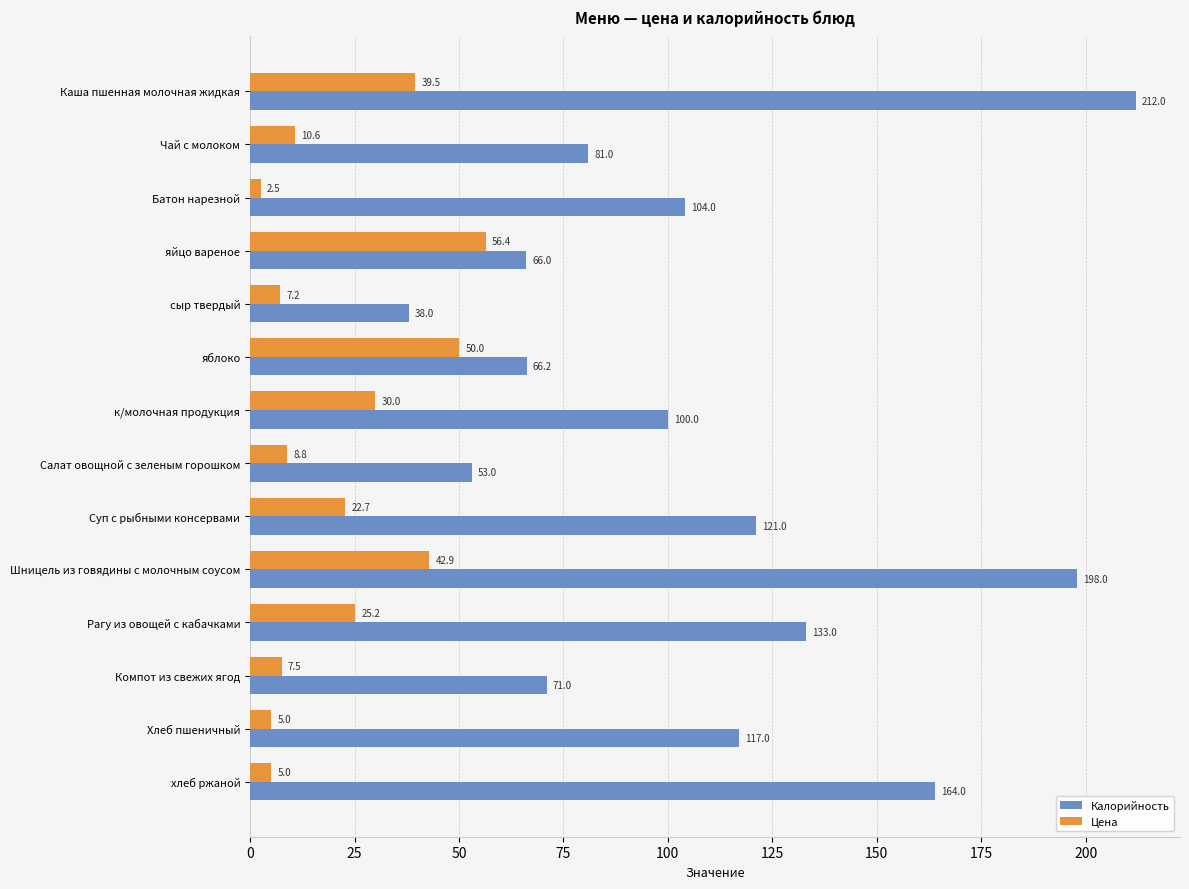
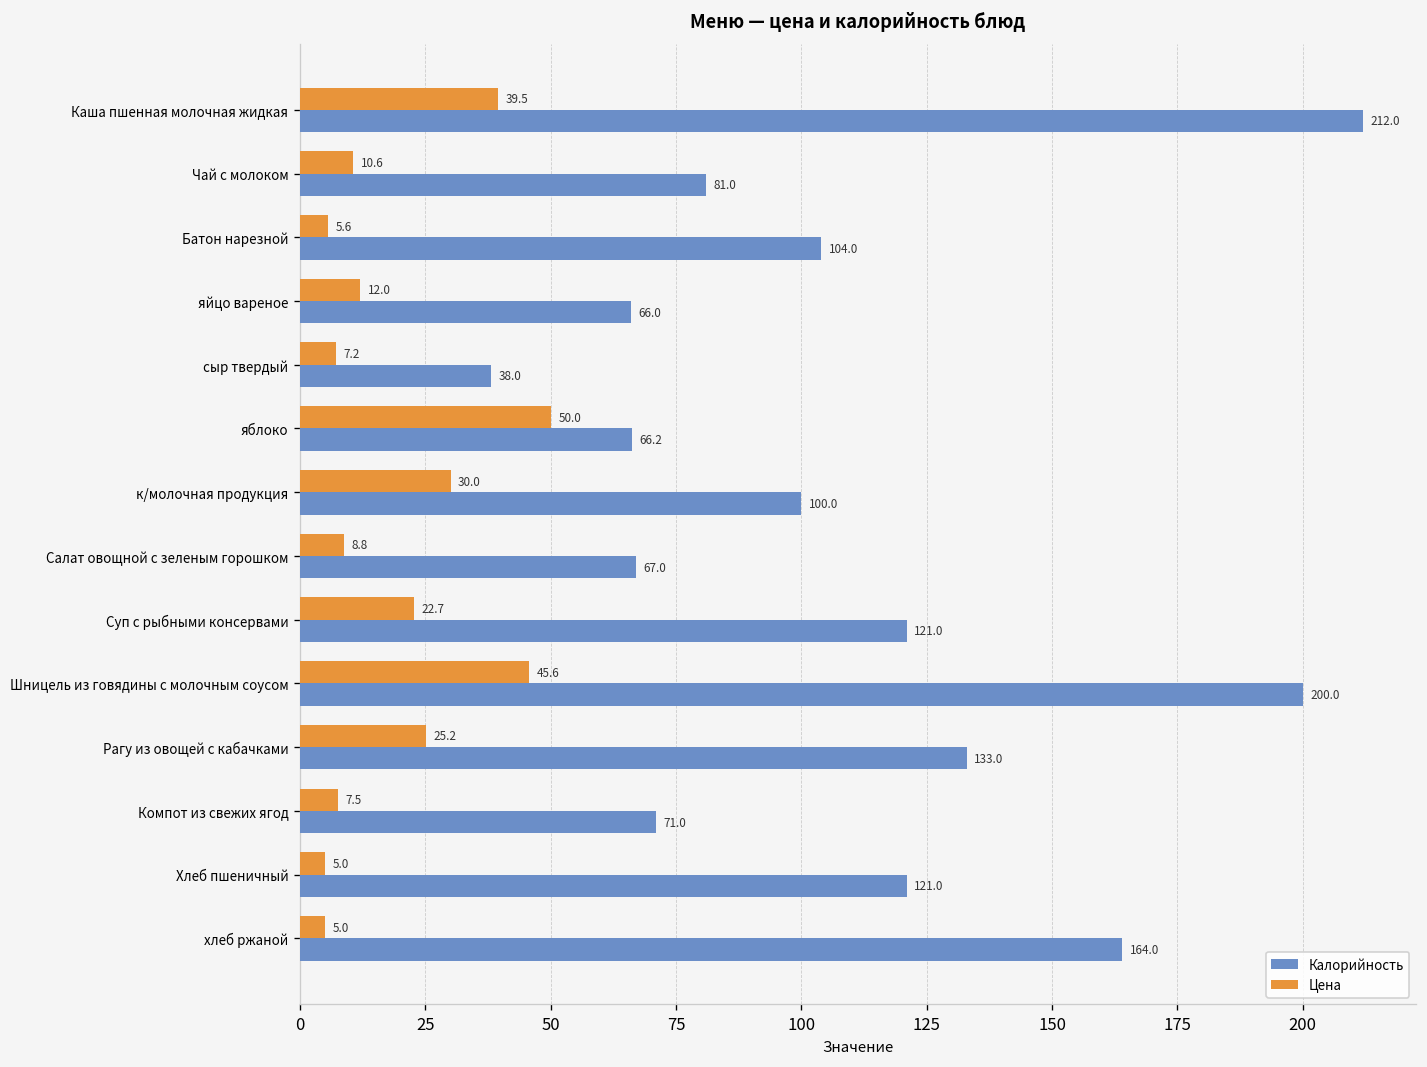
  {
    "Калорийность": {
      "Каша пшенная молочная жидкая": 212.0,
      "Чай с молоком": 81.0,
      "Батон нарезной": 104.0,
      "яйцо вареное": 66.0,
      "сыр твердый": 38.0,
      "яблоко": 66.2,
      "к/молочная продукция": 100.0,
-     "Салат овощной с зеленым горошком": 53.0,
+     "Салат овощной с зеленым горошком": 67.0,
      "Суп с рыбными консервами": 121.0,
-     "Шницель из говядины с молочным соусом": 198.0,
+     "Шницель из говядины с молочным соусом": 200.0,
      "Рагу из овощей с кабачками": 133.0,
      "Компот из свежих ягод": 71.0,
-     "Хлеб пшеничный": 117.0,
+     "Хлеб пшеничный": 121.0,
      "хлеб ржаной": 164.0
    },
    "Цена": {
      "Каша пшенная молочная жидкая": 39.5,
      "Чай с молоком": 10.6,
-     "Батон нарезной": 2.5,
-     "яйцо вареное": 56.4,
+     "Батон нарезной": 5.6,
+     "яйцо вареное": 12.0,
      "сыр твердый": 7.2,
      "яблоко": 50.0,
      "к/молочная продукция": 30.0,
      "Салат овощной с зеленым горошком": 8.8,
      "Суп с рыбными консервами": 22.7,
-     "Шницель из говядины с молочным соусом": 42.9,
+     "Шницель из говядины с молочным соусом": 45.6,
      "Рагу из овощей с кабачками": 25.2,
      "Компот из свежих ягод": 7.5,
      "Хлеб пшеничный": 5.0,
      "хлеб ржаной": 5.0
    }
  }
